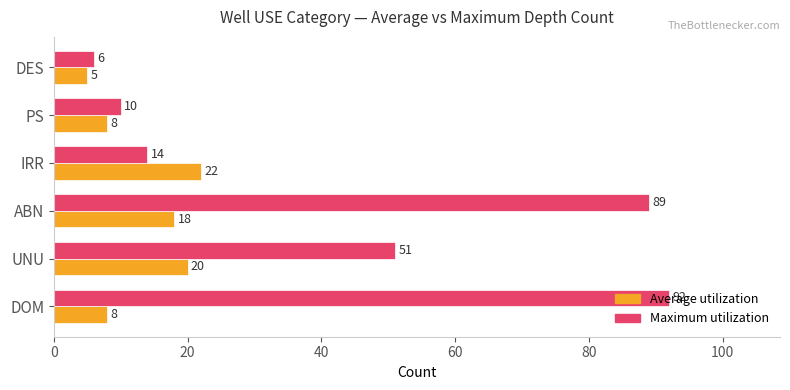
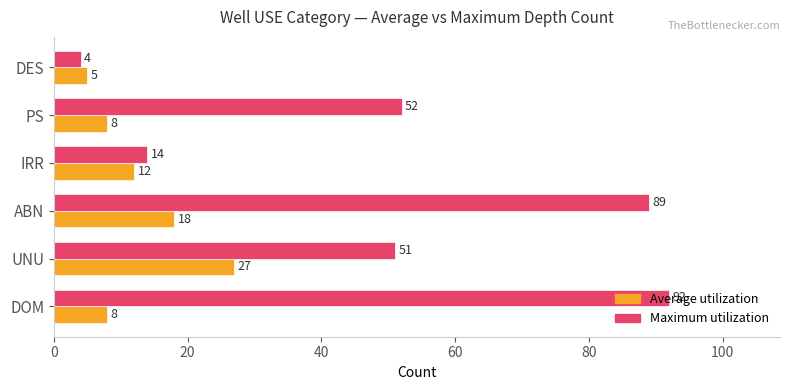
  {
    "Average utilization": {
      "DES": 5,
      "PS": 8,
-     "IRR": 22,
+     "IRR": 12,
      "ABN": 18,
-     "UNU": 20,
+     "UNU": 27,
      "DOM": 8
    },
    "Maximum utilization": {
-     "DES": 6,
-     "PS": 10,
+     "DES": 4,
+     "PS": 52,
      "IRR": 14,
      "ABN": 89,
      "UNU": 51,
      "DOM": 92
    }
  }
